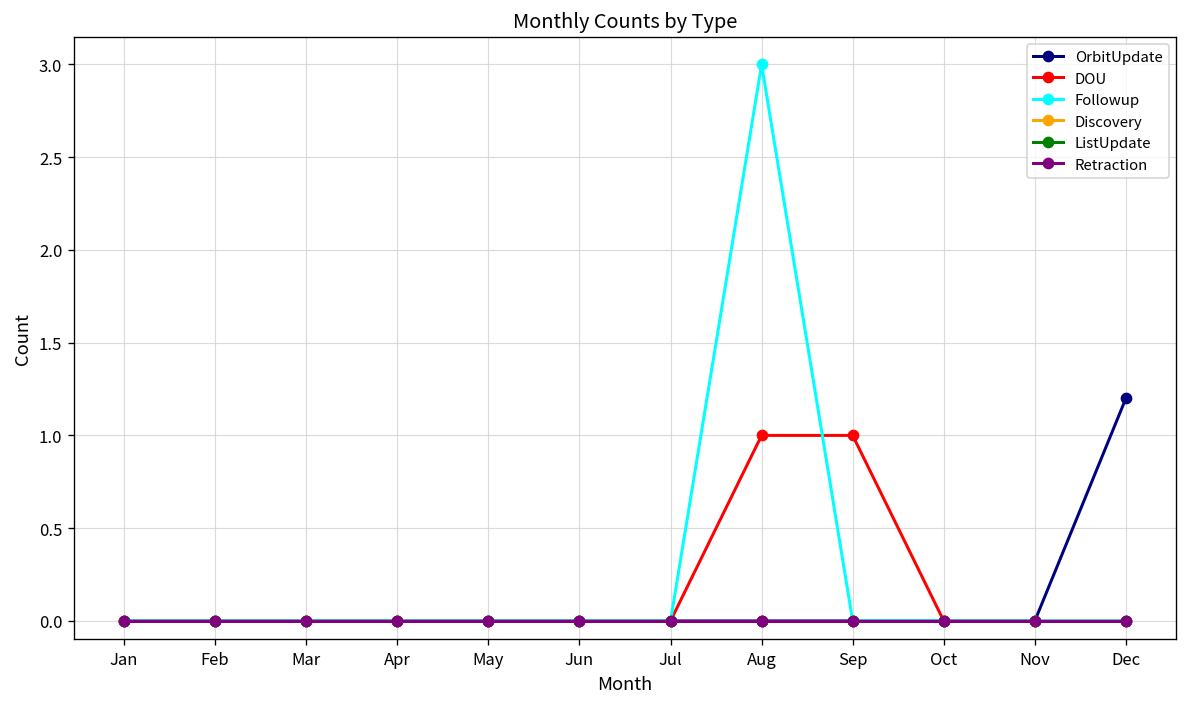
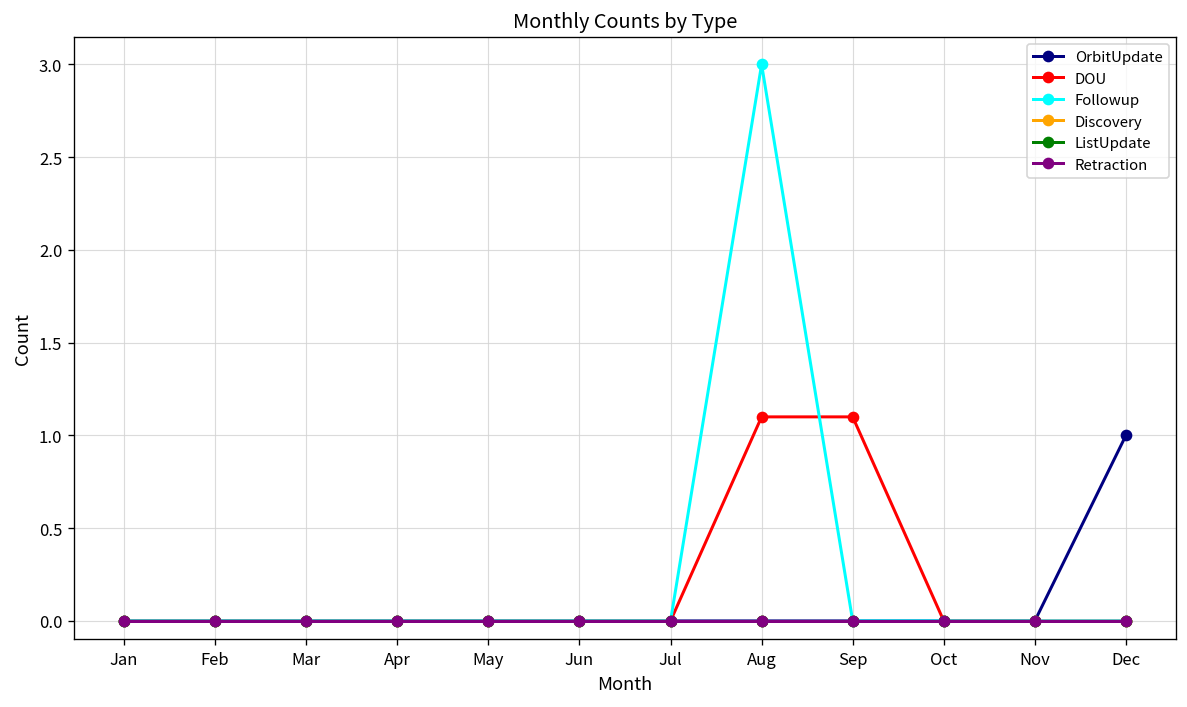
  {
    "OrbitUpdate": {
-     "Dec": 1.2
+     "Dec": 1.0
    },
    "DOU": {
-     "Aug": 1.0,
-     "Sep": 1.0
+     "Aug": 1.1,
+     "Sep": 1.1
    },
    "Followup": {
      "Aug": 3.0
    }
  }
